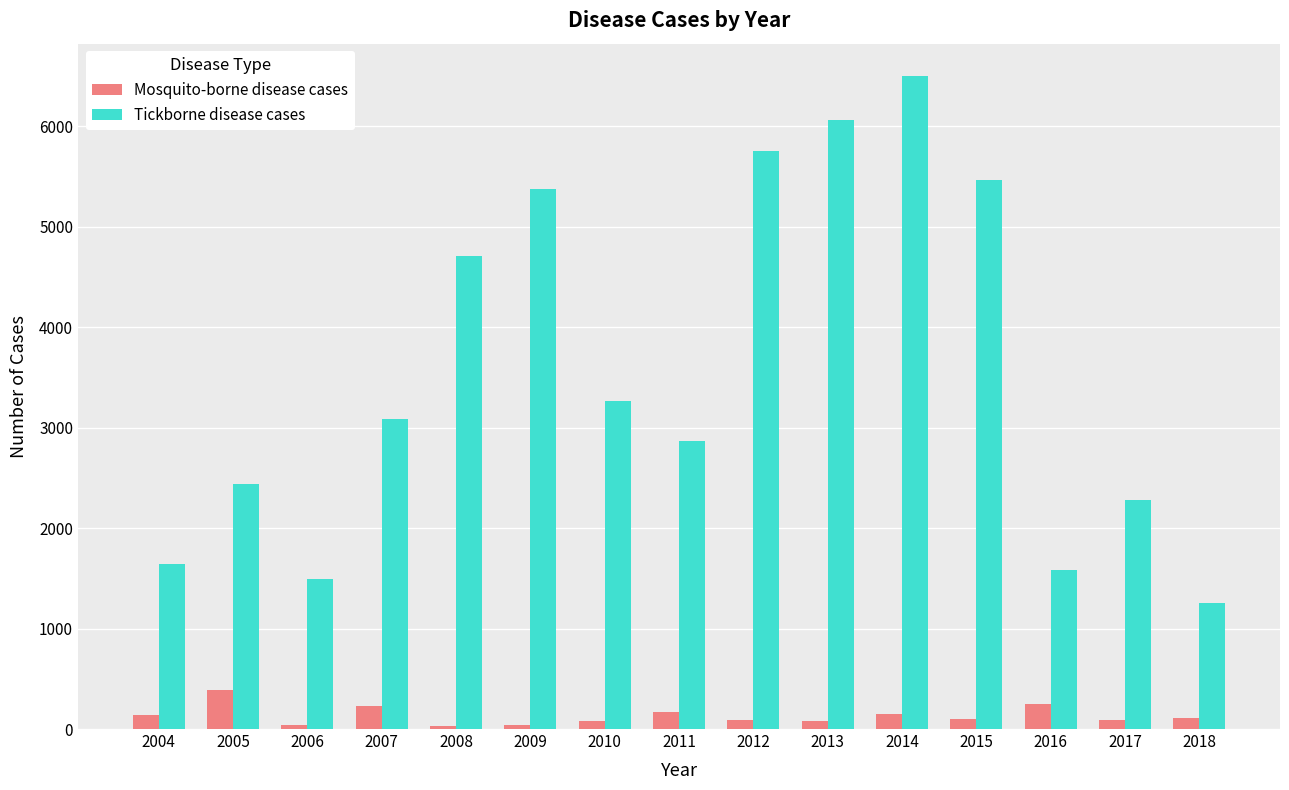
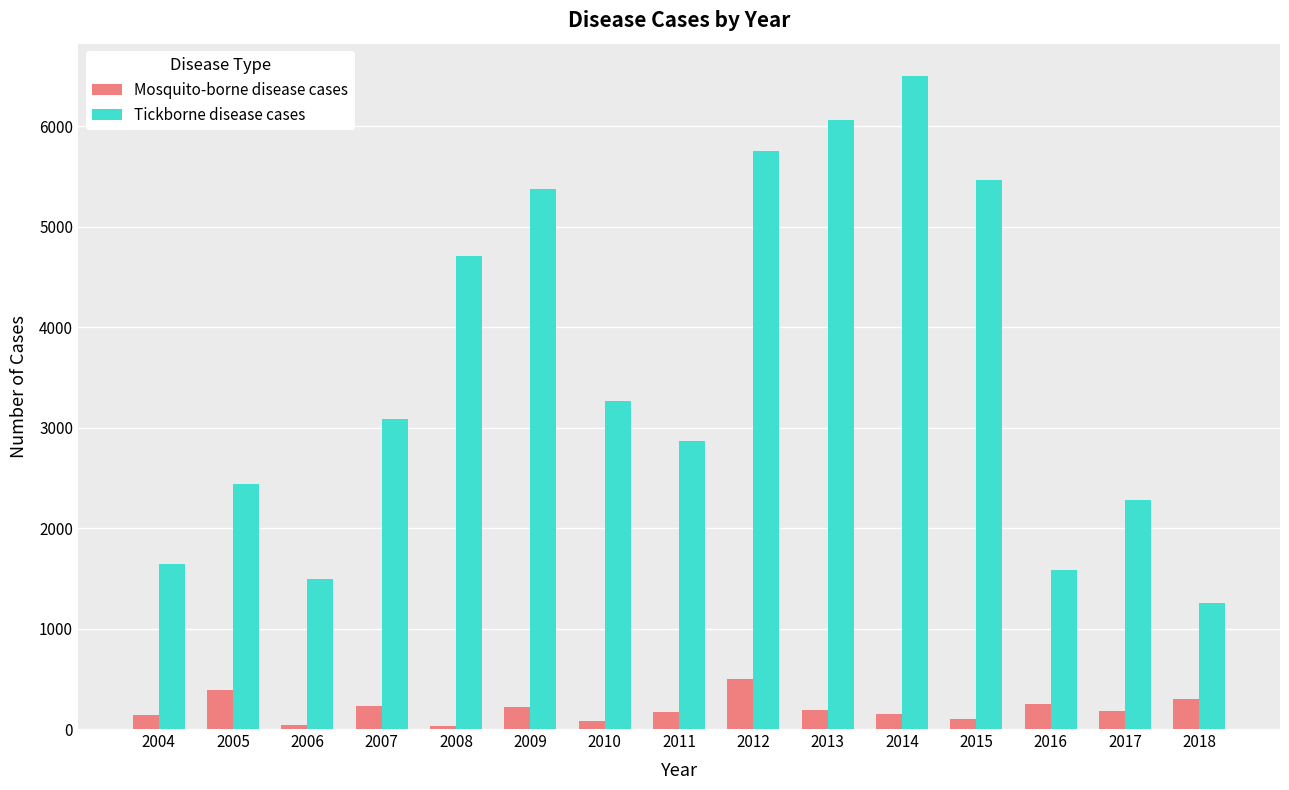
  {
    "Mosquito-borne disease cases": {
      "2004": 140,
      "2005": 390,
      "2006": 40,
      "2007": 230,
      "2008": 40,
-     "2009": 40,
+     "2009": 220,
      "2010": 80,
      "2011": 170,
-     "2012": 90,
-     "2013": 80,
+     "2012": 500,
+     "2013": 190,
      "2014": 150,
      "2015": 100,
      "2016": 250,
-     "2017": 90,
-     "2018": 110
+     "2017": 180,
+     "2018": 300
    },
    "Tickborne disease cases": {
      "2004": 1640,
      "2005": 2440,
      "2006": 1490,
      "2007": 3080,
      "2008": 4710,
      "2009": 5380,
      "2010": 3270,
      "2011": 2870,
      "2012": 5760,
      "2013": 6060,
      "2014": 6500,
      "2015": 5470,
      "2016": 1580,
      "2017": 2280,
      "2018": 1260
    }
  }
